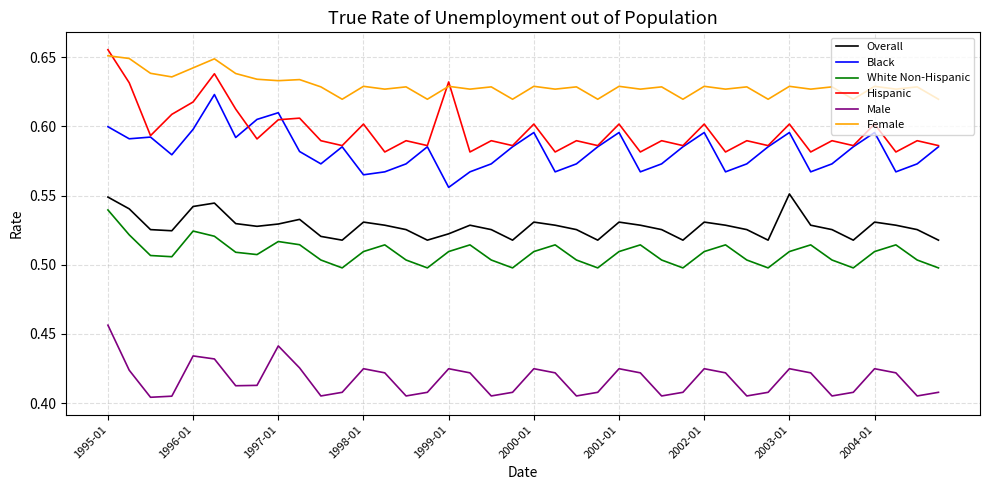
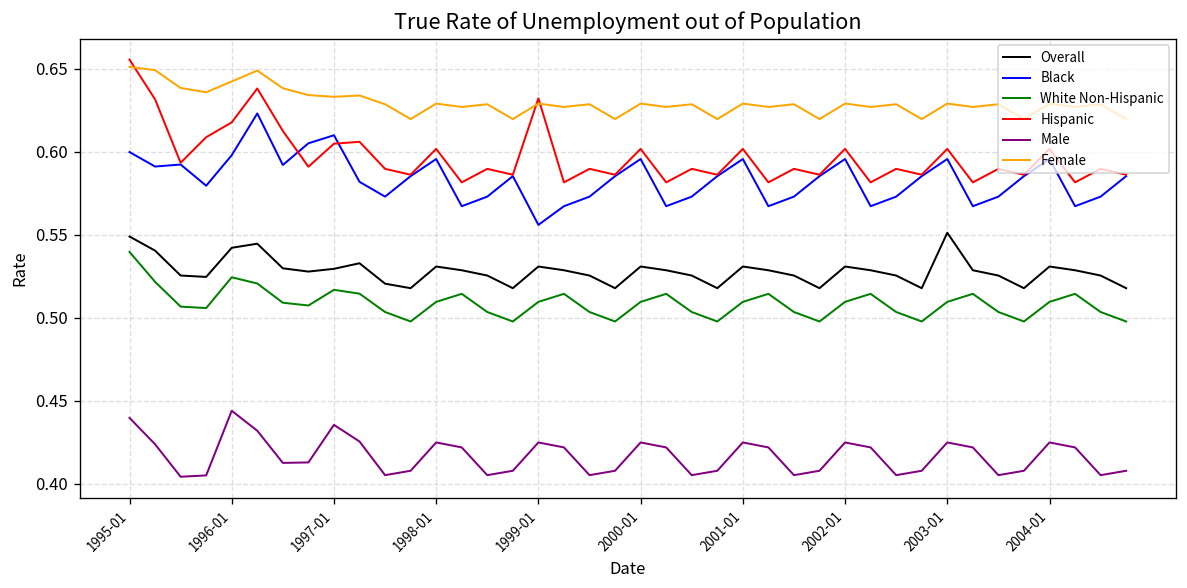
  {
    "Overall": {
      "1995-01": 0.549,
      "1996-01": 0.542,
      "1997-01": 0.529,
      "1998-01": 0.531,
-     "1999-01": 0.522,
+     "1999-01": 0.531,
      "2000-01": 0.531,
      "2001-01": 0.531,
      "2002-01": 0.531,
      "2003-01": 0.551,
      "2004-01": 0.531
    },
    "Black": {
      "1995-01": 0.600,
      "1996-01": 0.598,
      "1997-01": 0.610,
-     "1998-01": 0.565,
+     "1998-01": 0.596,
      "1999-01": 0.556,
      "2000-01": 0.596,
      "2001-01": 0.596,
      "2002-01": 0.596,
      "2003-01": 0.596
    },
    "White Non-Hispanic": {
      "1995-01": 0.540,
      "1996-01": 0.524,
      "1997-01": 0.517,
      "1998-01": 0.509,
      "1999-01": 0.509,
      "2000-01": 0.509,
      "2001-01": 0.509,
      "2002-01": 0.509,
      "2003-01": 0.509,
      "2004-01": 0.509
    },
    "Hispanic": {
      "1995-01": 0.655,
      "1996-01": 0.618,
      "1997-01": 0.605,
      "1998-01": 0.602,
      "1999-01": 0.632,
      "2000-01": 0.602,
      "2001-01": 0.602,
      "2002-01": 0.602,
      "2003-01": 0.602
    },
    "Male": {
-     "1995-01": 0.456,
-     "1996-01": 0.434,
-     "1997-01": 0.441,
+     "1995-01": 0.440,
+     "1996-01": 0.444,
+     "1997-01": 0.435,
      "1998-01": 0.425,
      "1999-01": 0.425,
      "2000-01": 0.425,
      "2001-01": 0.425,
      "2002-01": 0.425,
      "2003-01": 0.425,
      "2004-01": 0.425
    },
    "Female": {
      "1995-01": 0.651,
      "1996-01": 0.642,
      "1997-01": 0.633,
      "1998-01": 0.629,
      "1999-01": 0.629,
      "2000-01": 0.629,
      "2001-01": 0.629,
      "2002-01": 0.629,
      "2003-01": 0.629
    }
  }
